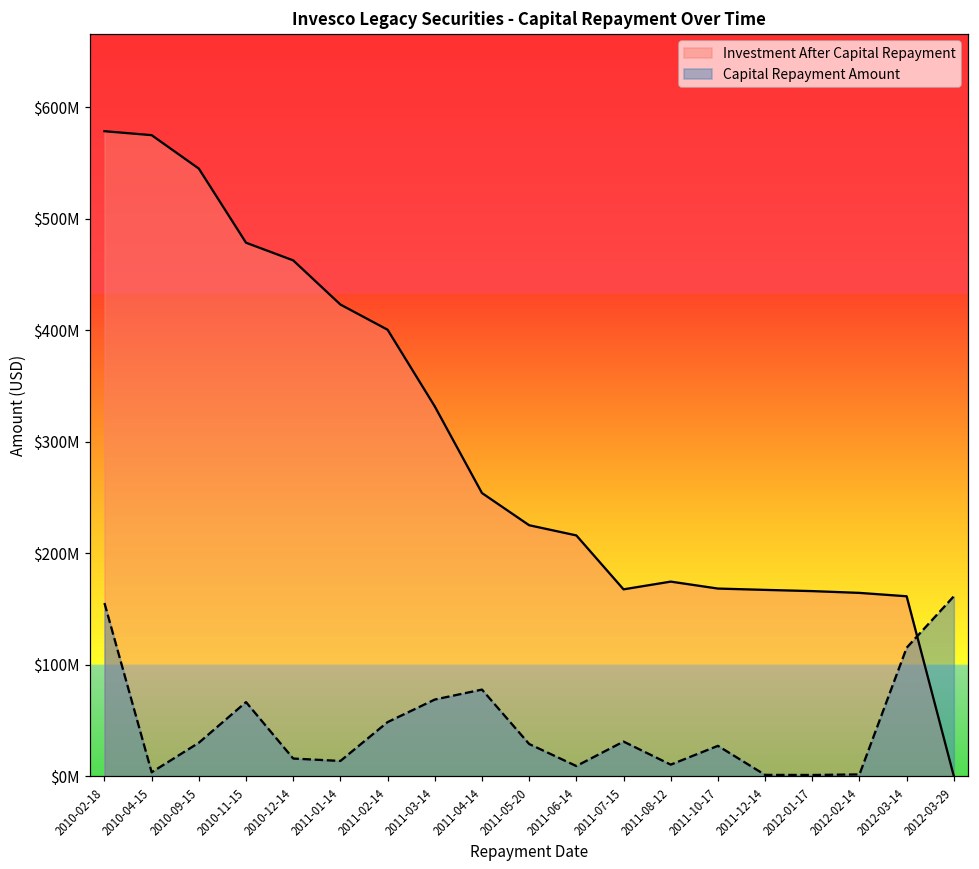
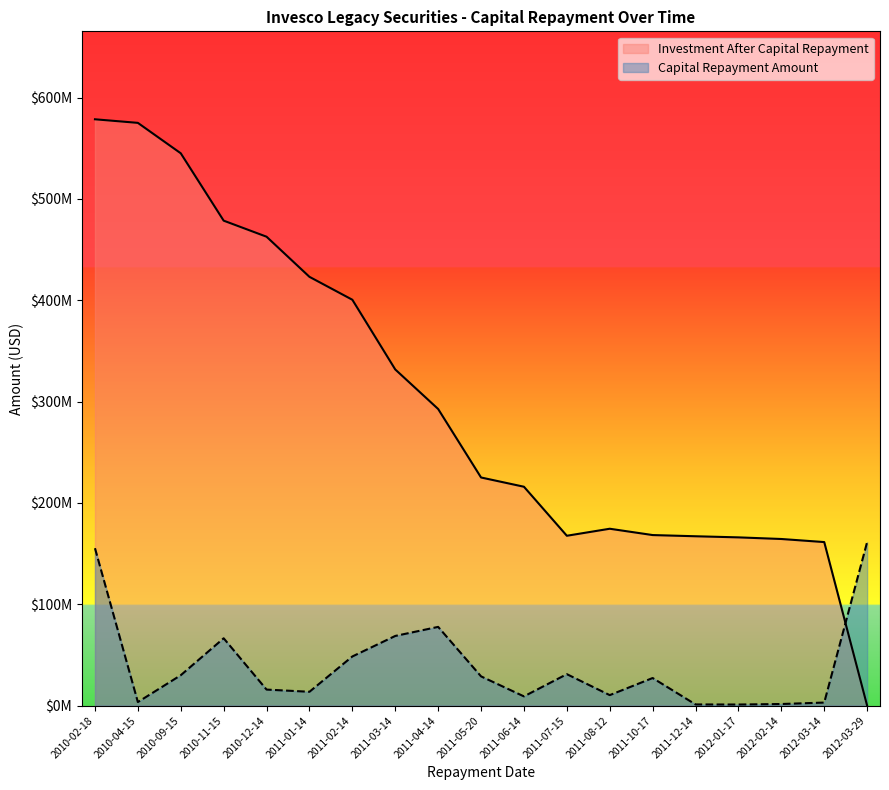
  {
    "Investment After Capital Repayment": {
      "2010-02-18": "$579000000",
      "2010-04-15": "$575000000",
      "2010-09-15": "$545000000",
      "2010-11-15": "$479000000",
      "2010-12-14": "$463000000",
      "2011-01-14": "$423000000",
      "2011-02-14": "$400000000",
      "2011-03-14": "$332000000",
-     "2011-04-14": "$254000000",
+     "2011-04-14": "$293000000",
      "2011-05-20": "$225000000",
      "2011-06-14": "$216000000",
      "2011-07-15": "$168000000",
      "2011-08-12": "$175000000",
      "2011-10-17": "$168000000",
      "2011-12-14": "$167000000",
      "2012-01-17": "$166000000",
      "2012-02-14": "$164000000",
      "2012-03-14": "$161000000",
      "2012-03-29": "$0"
    },
    "Capital Repayment Amount": {
      "2010-02-18": "$155000000",
      "2010-04-15": "$4000000",
      "2010-09-15": "$30000000",
      "2010-11-15": "$66000000",
      "2010-12-14": "$16000000",
      "2011-01-14": "$14000000",
      "2011-02-14": "$49000000",
      "2011-03-14": "$69000000",
      "2011-04-14": "$78000000",
      "2011-05-20": "$29000000",
      "2011-06-14": "$9000000",
      "2011-07-15": "$31000000",
      "2011-08-12": "$10000000",
      "2011-10-17": "$27000000",
      "2011-12-14": "$1000000",
      "2012-01-17": "$1000000",
      "2012-02-14": "$2000000",
-     "2012-03-14": "$115000000",
+     "2012-03-14": "$3000000",
      "2012-03-29": "$161000000"
    }
  }
